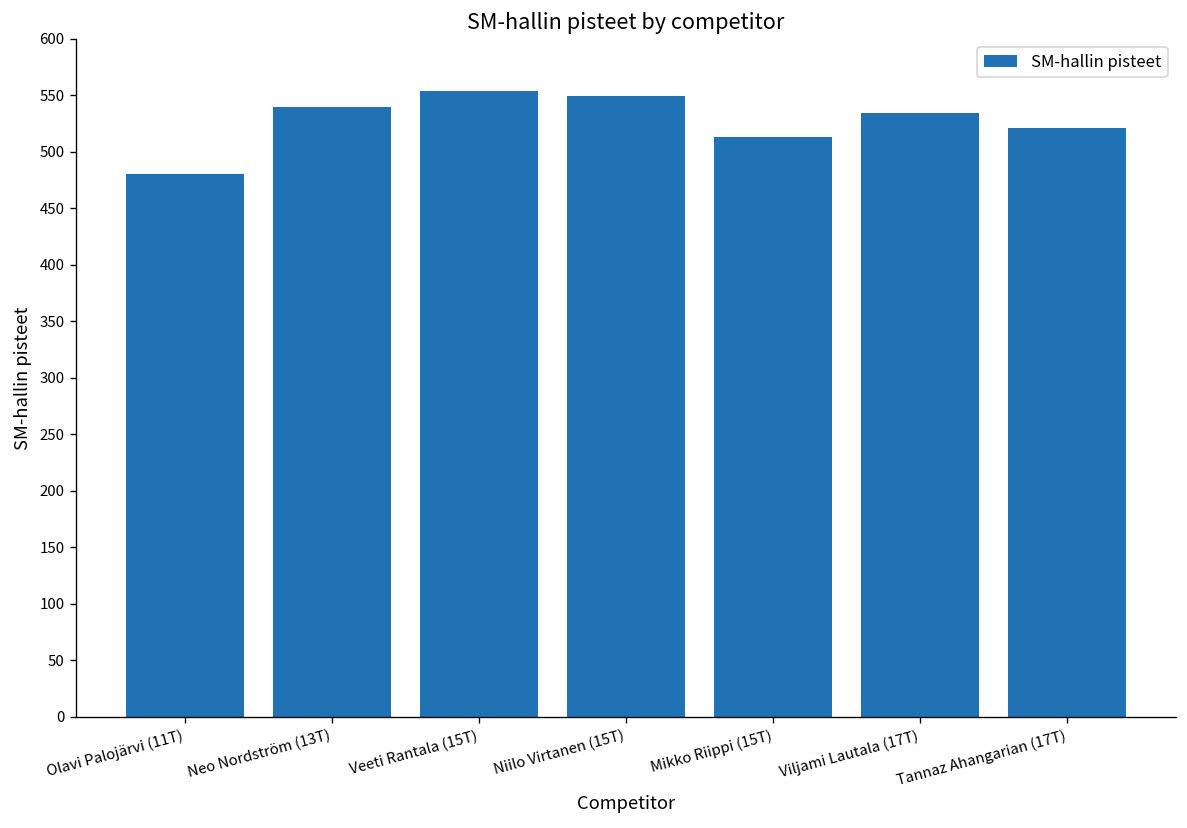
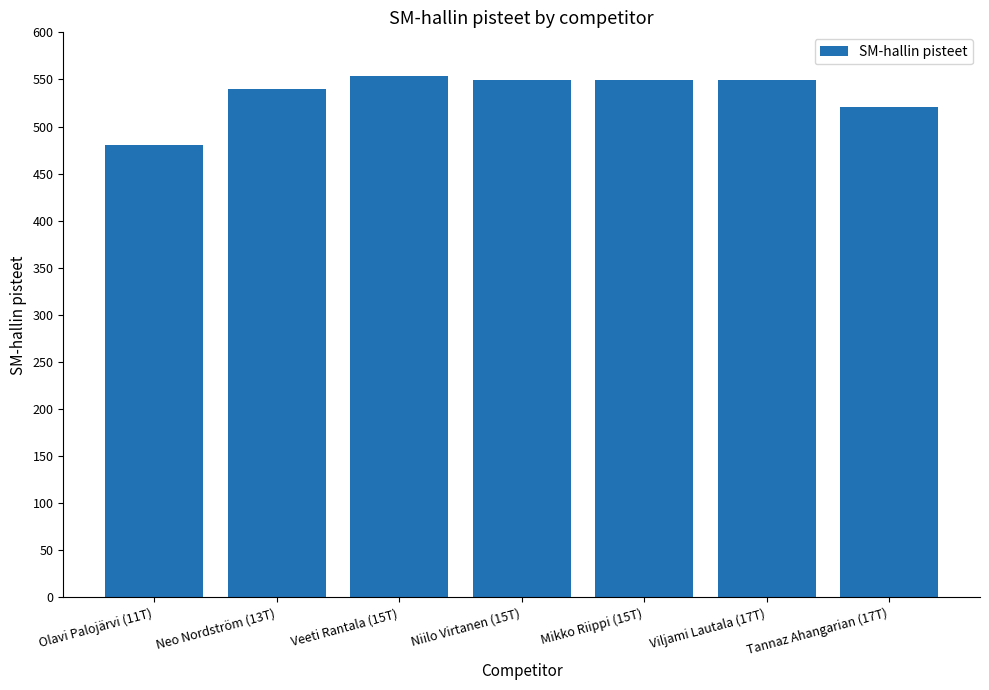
  {
    "Olavi Palojärvi (11T)": 480,
    "Neo Nordström (13T)": 540,
    "Veeti Rantala (15T)": 550,
    "Niilo Virtanen (15T)": 550,
-   "Mikko Riippi (15T)": 510,
-   "Viljami Lautala (17T)": 530,
+   "Mikko Riippi (15T)": 550,
+   "Viljami Lautala (17T)": 550,
    "Tannaz Ahangarian (17T)": 520
  }
